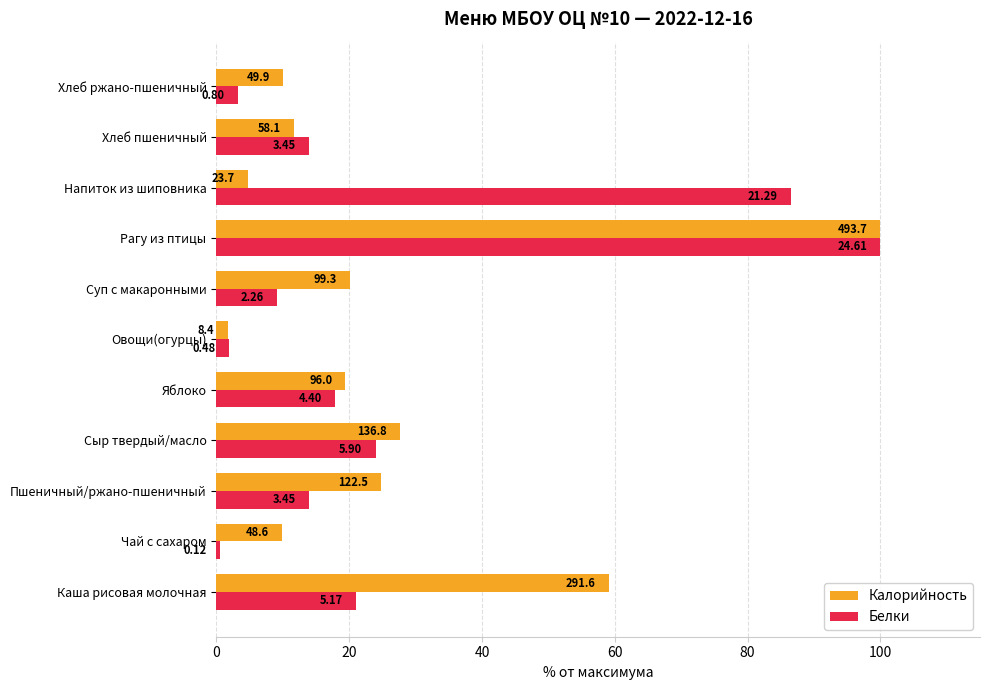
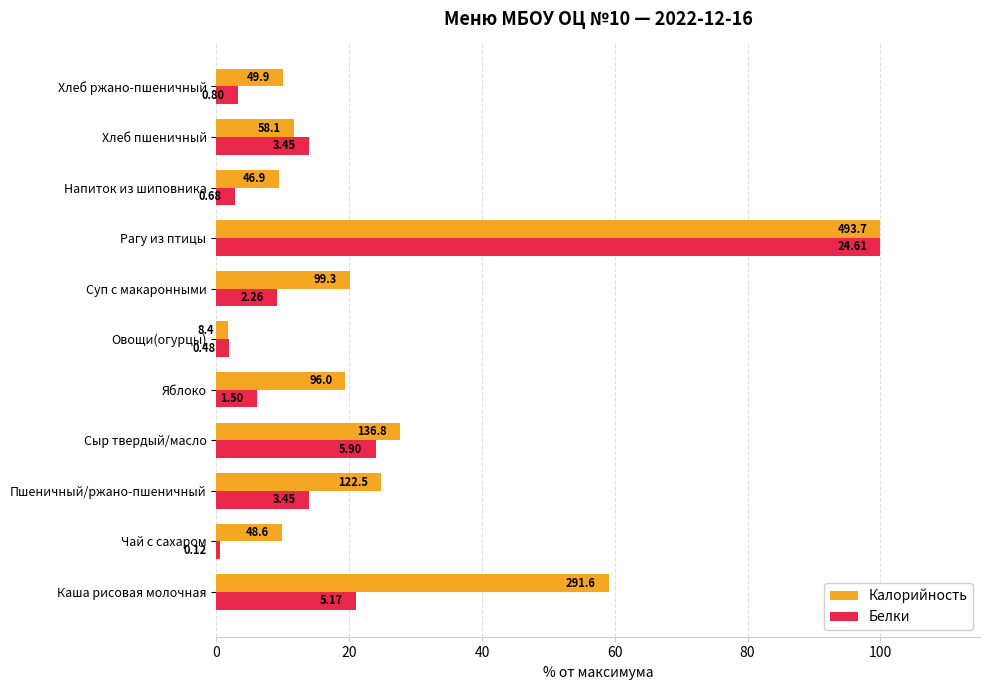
  {
    "Калорийность": {
-     "Напиток из шиповника": 23.7
+     "Напиток из шиповника": 46.9
    },
    "Белки": {
-     "Напиток из шиповника": 21.29,
-     "Яблоко": 4.40
+     "Напиток из шиповника": 0.68,
+     "Яблоко": 1.50
    }
  }
